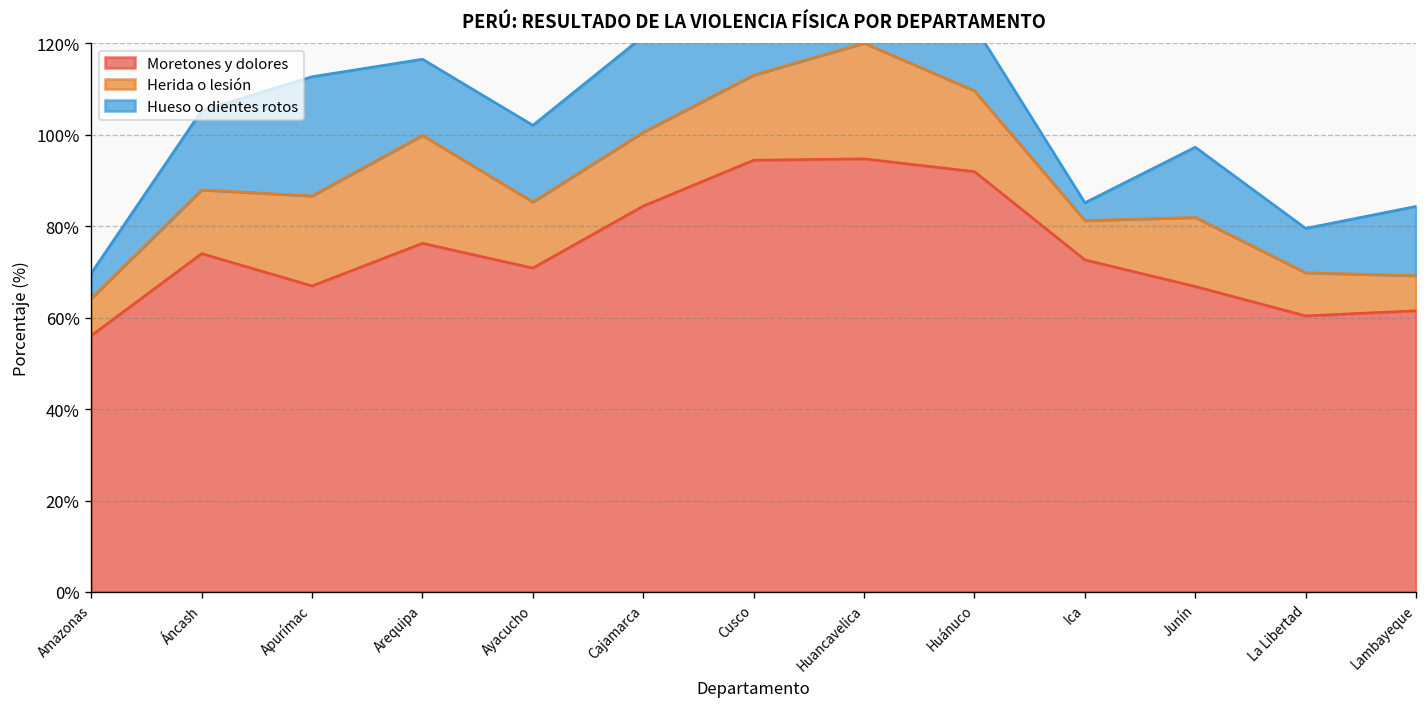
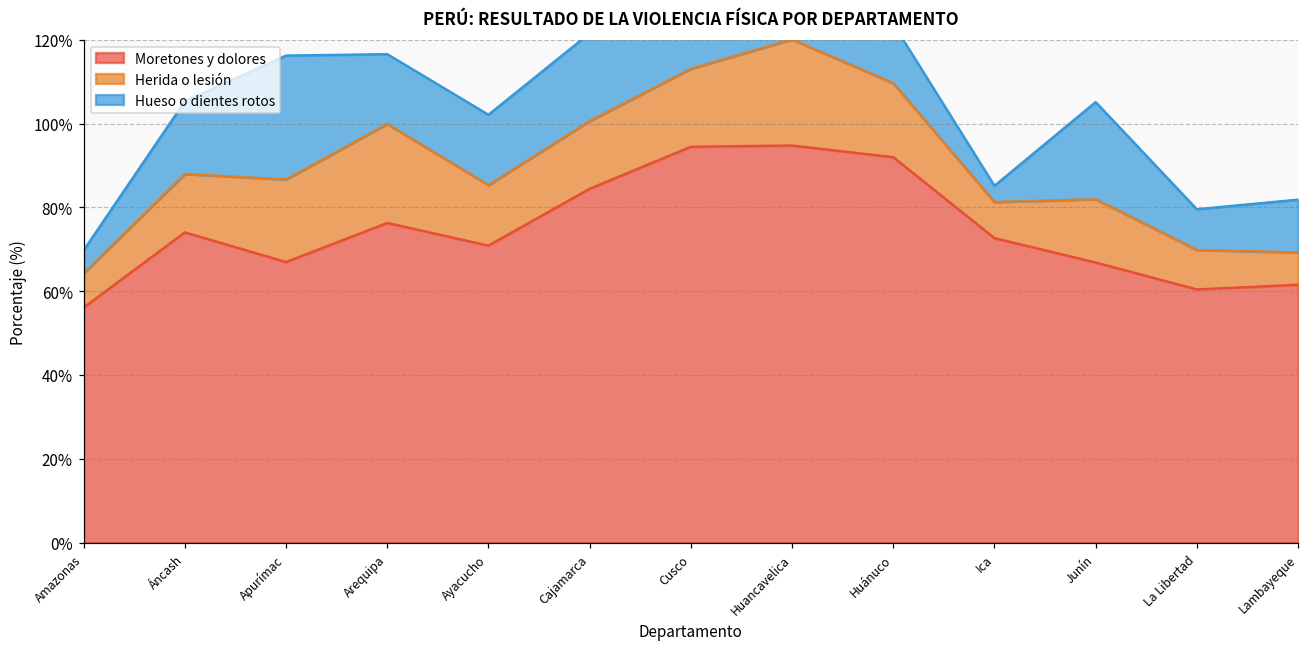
  {
    "Hueso o dientes rotos": {
      "Amazonas": "6%",
-     "Apurímac": "26%",
+     "Apurímac": "30%",
      "Arequipa": "17%",
      "Ayacucho": "17%",
      "Ica": "4%",
-     "Junín": "15%",
+     "Junín": "23%",
      "La Libertad": "10%",
-     "Lambayeque": "15%"
+     "Lambayeque": "13%"
    }
  }
